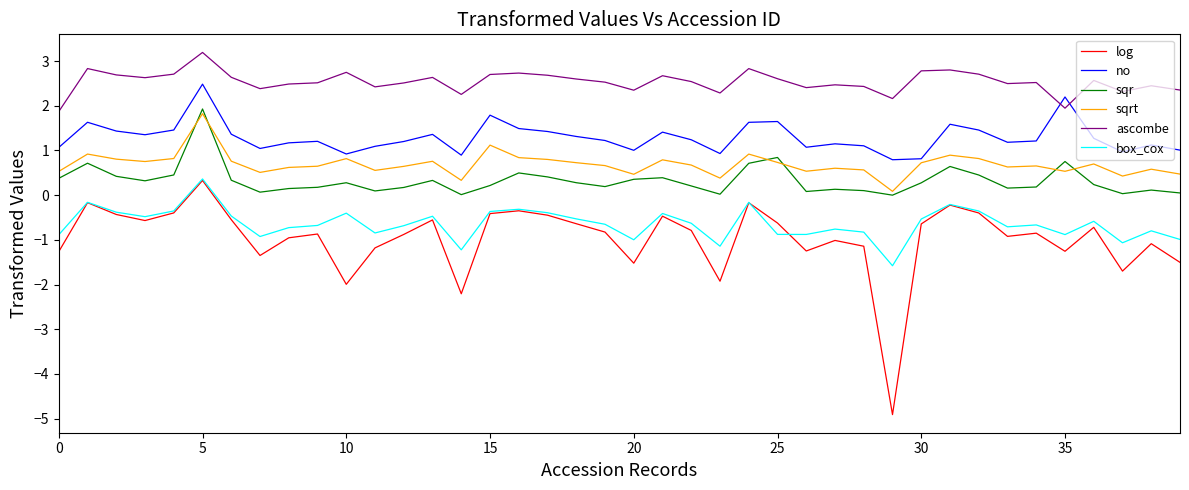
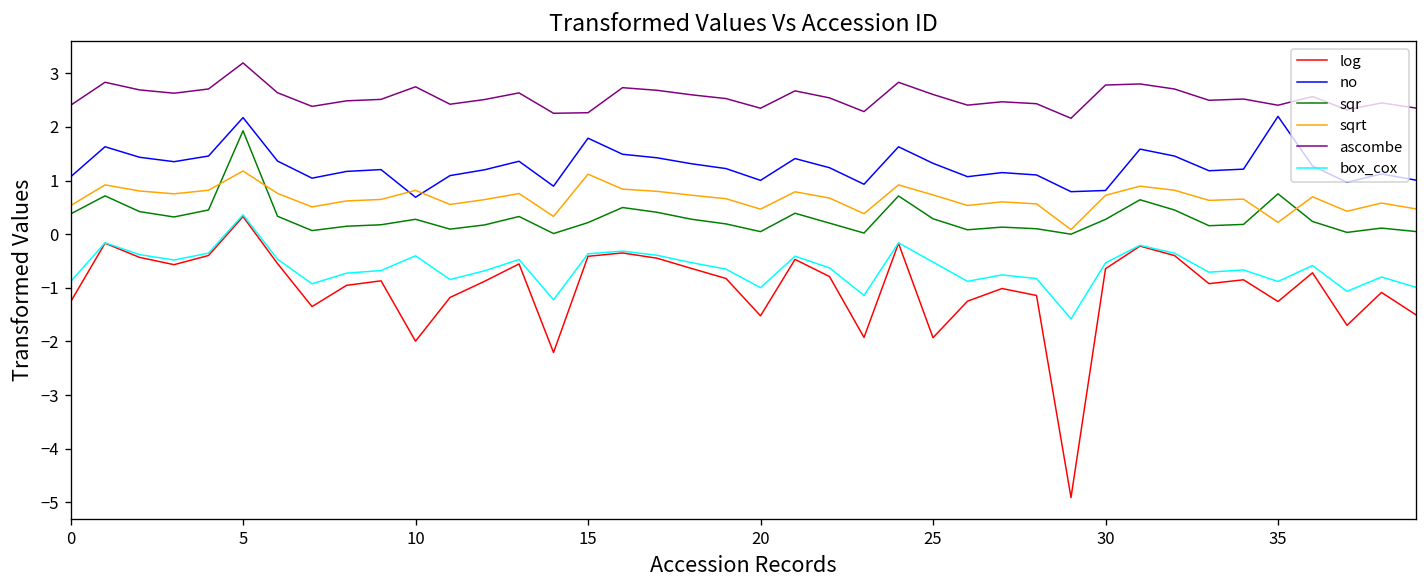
  {
    "log": {
      "0": -1.3,
      "10": -2.0,
      "20": -1.5,
-     "25": -0.6,
+     "25": -1.9,
      "30": -0.6,
      "35": -1.3
    },
    "no": {
      "0": 1.1,
-     "5": 2.5,
-     "10": 0.9,
+     "5": 2.2,
+     "10": 0.7,
      "15": 1.8,
      "20": 1.0,
-     "25": 1.6,
+     "25": 1.3,
      "30": 0.8,
      "35": 2.2
    },
    "sqr": {
      "0": 0.4,
      "5": 1.9,
      "10": 0.3,
      "15": 0.2,
-     "20": 0.4,
-     "25": 0.8,
+     "20": 0.0,
+     "25": 0.3,
      "30": 0.3,
      "35": 0.8
    },
    "sqrt": {
      "0": 0.5,
-     "5": 1.8,
+     "5": 1.2,
      "10": 0.8,
      "15": 1.1,
      "20": 0.5,
      "25": 0.7,
      "30": 0.7,
-     "35": 0.5
+     "35": 0.2
    },
    "ascombe": {
-     "0": 1.9,
+     "0": 2.4,
      "5": 3.2,
      "10": 2.7,
-     "15": 2.7,
+     "15": 2.3,
      "20": 2.3,
      "25": 2.6,
      "30": 2.8,
-     "35": 1.9
+     "35": 2.4
    },
    "box_cox": {
      "0": -0.9,
      "10": -0.4,
      "20": -1.0,
-     "25": -0.9,
+     "25": -0.5,
      "30": -0.5,
      "35": -0.9
    }
  }
